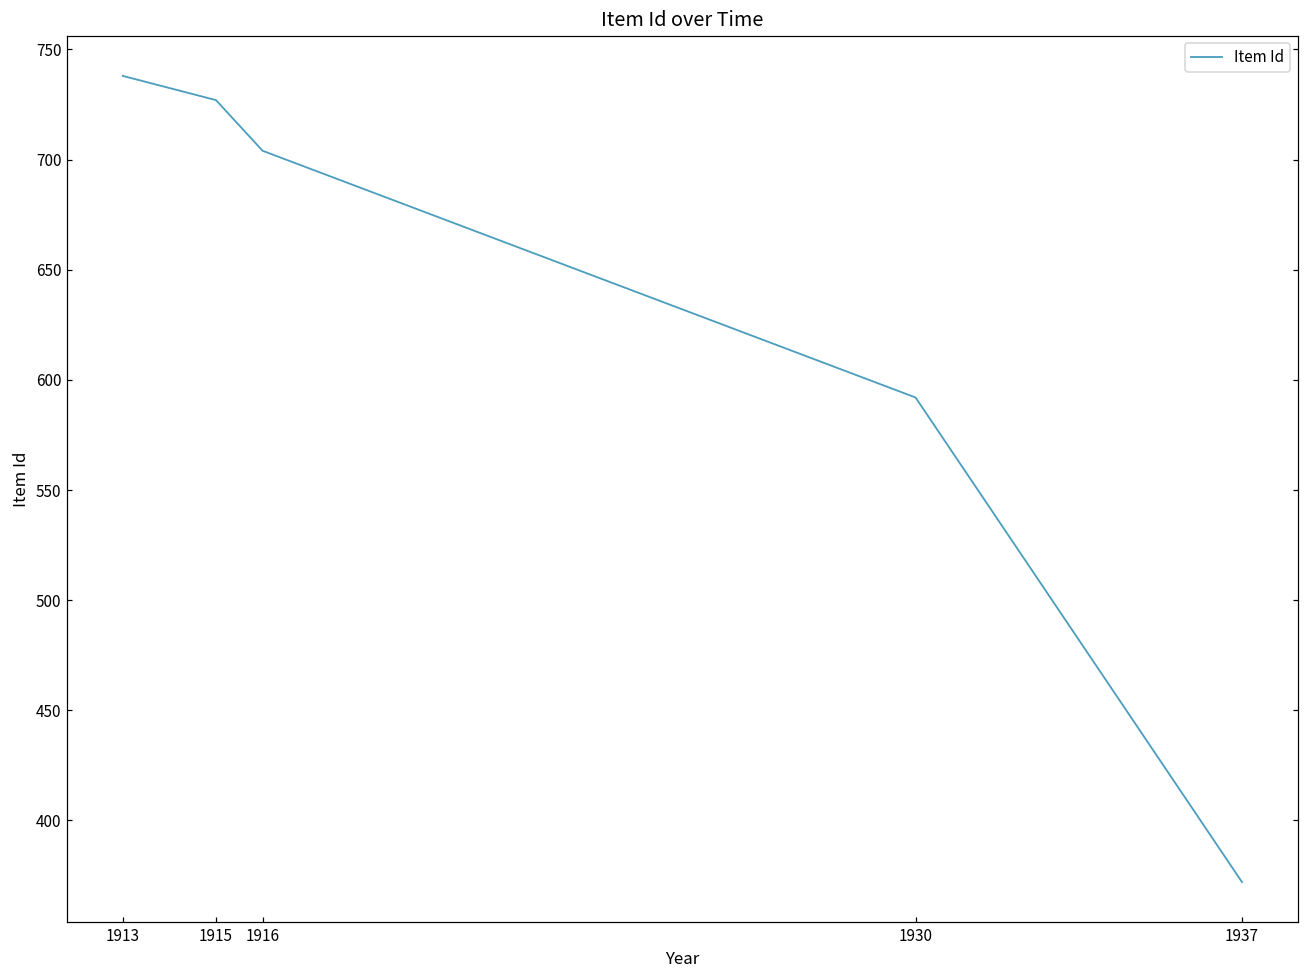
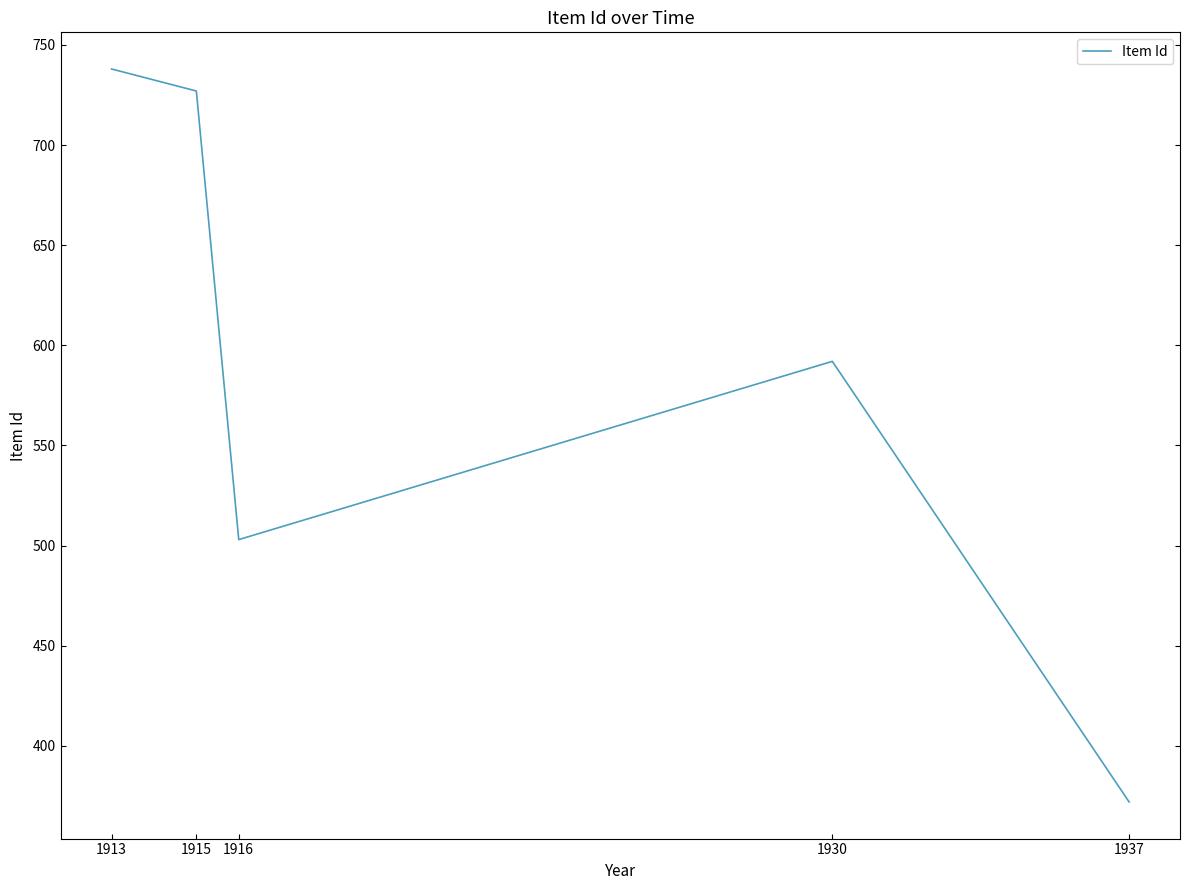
  {
    "1913": 738,
    "1915": 727,
-   "1916": 704,
+   "1916": 503,
    "1930": 592,
    "1937": 372
  }
